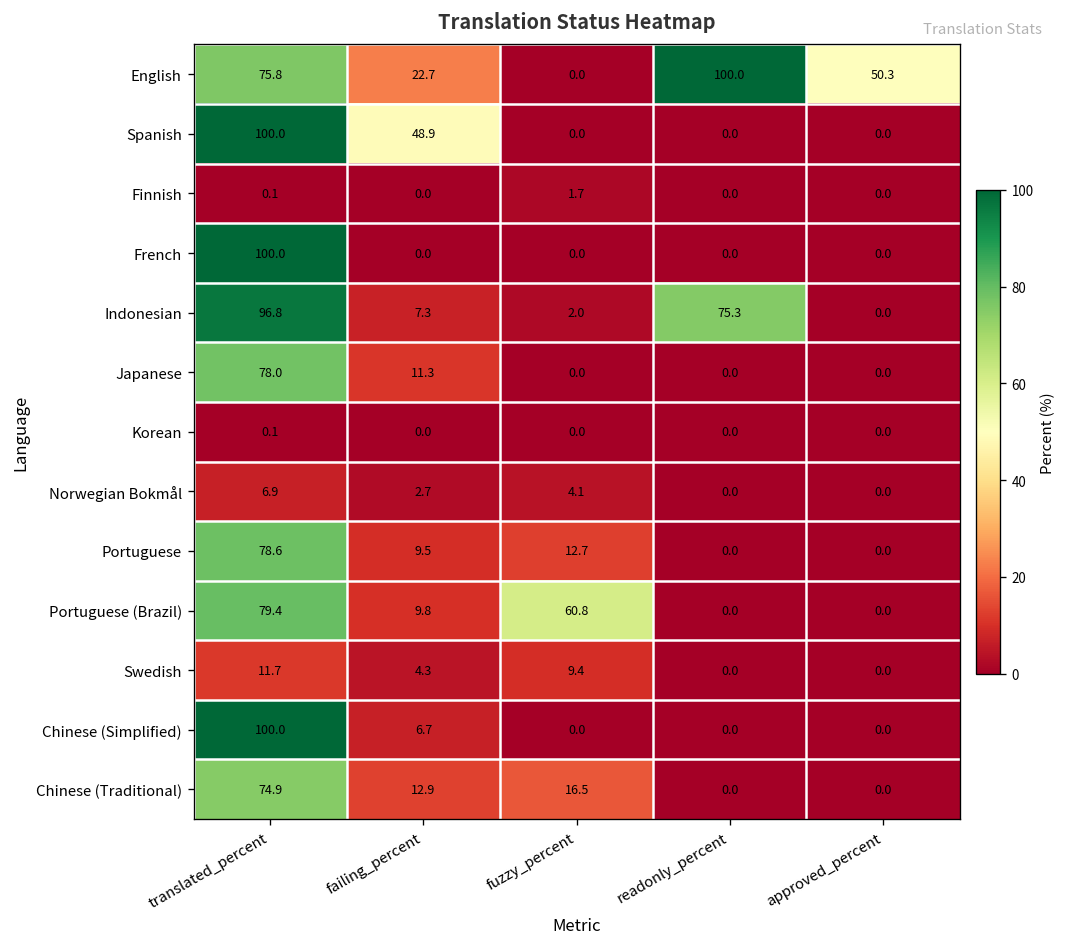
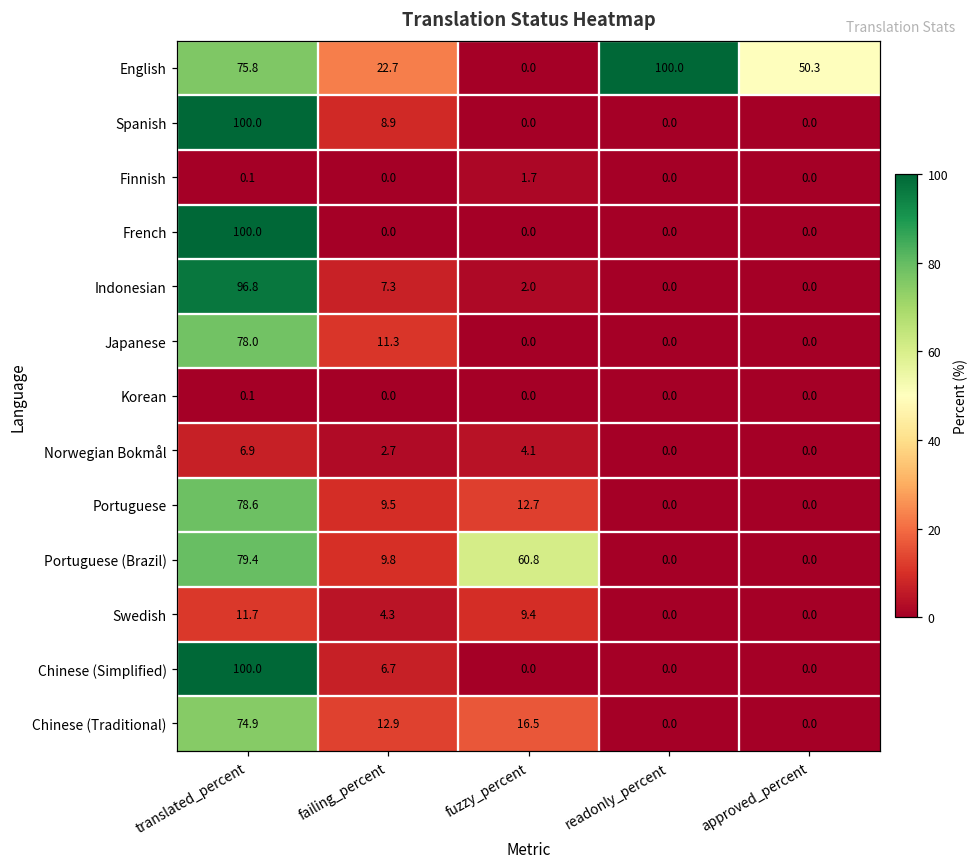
  {
    "English": {
      "translated_percent": 75.8,
      "failing_percent": 22.7,
      "fuzzy_percent": 0.0,
      "readonly_percent": 100.0,
      "approved_percent": 50.3
    },
    "Spanish": {
      "translated_percent": 100.0,
-     "failing_percent": 48.9,
+     "failing_percent": 8.9,
      "fuzzy_percent": 0.0,
      "readonly_percent": 0.0,
      "approved_percent": 0.0
    },
    "Finnish": {
      "translated_percent": 0.1,
      "failing_percent": 0.0,
      "fuzzy_percent": 1.7,
      "readonly_percent": 0.0,
      "approved_percent": 0.0
    },
    "French": {
      "translated_percent": 100.0,
      "failing_percent": 0.0,
      "fuzzy_percent": 0.0,
      "readonly_percent": 0.0,
      "approved_percent": 0.0
    },
    "Indonesian": {
      "translated_percent": 96.8,
      "failing_percent": 7.3,
      "fuzzy_percent": 2.0,
-     "readonly_percent": 75.3,
+     "readonly_percent": 0.0,
      "approved_percent": 0.0
    },
    "Japanese": {
      "translated_percent": 78.0,
      "failing_percent": 11.3,
      "fuzzy_percent": 0.0,
      "readonly_percent": 0.0,
      "approved_percent": 0.0
    },
    "Korean": {
      "translated_percent": 0.1,
      "failing_percent": 0.0,
      "fuzzy_percent": 0.0,
      "readonly_percent": 0.0,
      "approved_percent": 0.0
    },
    "Norwegian Bokmål": {
      "translated_percent": 6.9,
      "failing_percent": 2.7,
      "fuzzy_percent": 4.1,
      "readonly_percent": 0.0,
      "approved_percent": 0.0
    },
    "Portuguese": {
      "translated_percent": 78.6,
      "failing_percent": 9.5,
      "fuzzy_percent": 12.7,
      "readonly_percent": 0.0,
      "approved_percent": 0.0
    },
    "Portuguese (Brazil)": {
      "translated_percent": 79.4,
      "failing_percent": 9.8,
      "fuzzy_percent": 60.8,
      "readonly_percent": 0.0,
      "approved_percent": 0.0
    },
    "Swedish": {
      "translated_percent": 11.7,
      "failing_percent": 4.3,
      "fuzzy_percent": 9.4,
      "readonly_percent": 0.0,
      "approved_percent": 0.0
    },
    "Chinese (Simplified)": {
      "translated_percent": 100.0,
      "failing_percent": 6.7,
      "fuzzy_percent": 0.0,
      "readonly_percent": 0.0,
      "approved_percent": 0.0
    },
    "Chinese (Traditional)": {
      "translated_percent": 74.9,
      "failing_percent": 12.9,
      "fuzzy_percent": 16.5,
      "readonly_percent": 0.0,
      "approved_percent": 0.0
    }
  }
